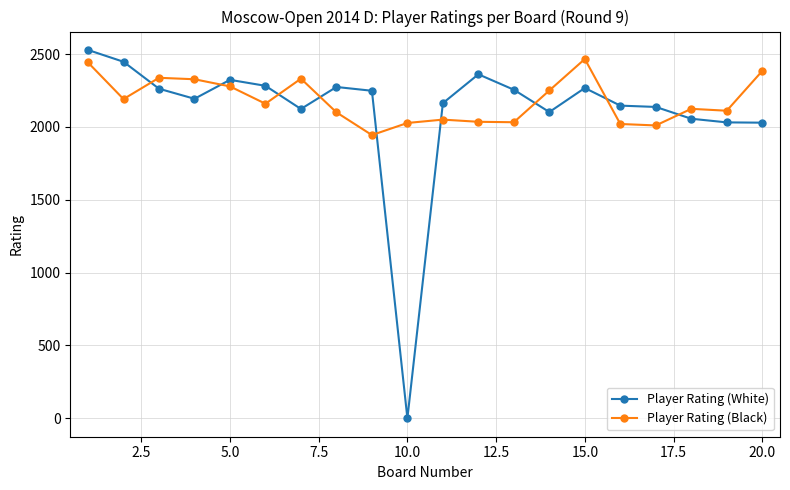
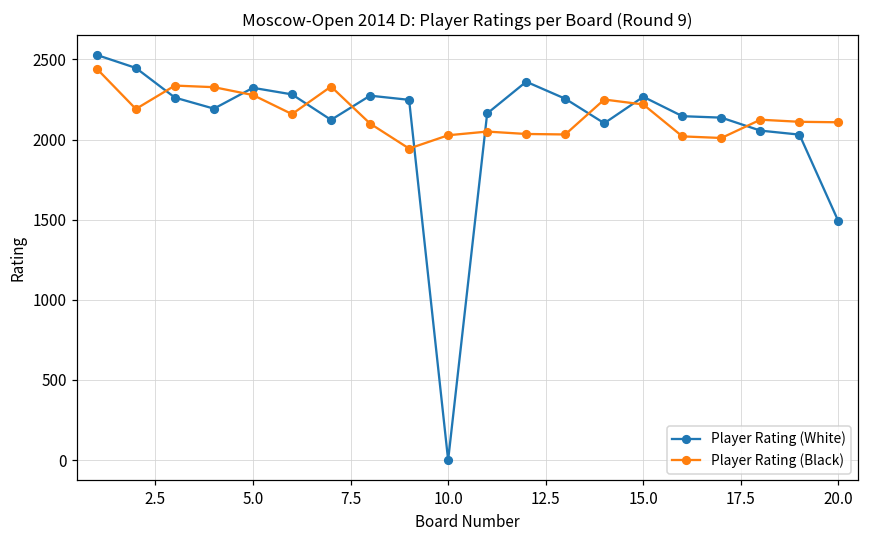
  {
    "Player Rating (White)": {
      "5.0": 2320,
      "10.0": 0,
      "15.0": 2270,
-     "20.0": 2030
+     "20.0": 1490
    },
    "Player Rating (Black)": {
      "5.0": 2280,
      "10.0": 2030,
-     "15.0": 2470,
-     "20.0": 2380
+     "15.0": 2220,
+     "20.0": 2110
    }
  }
